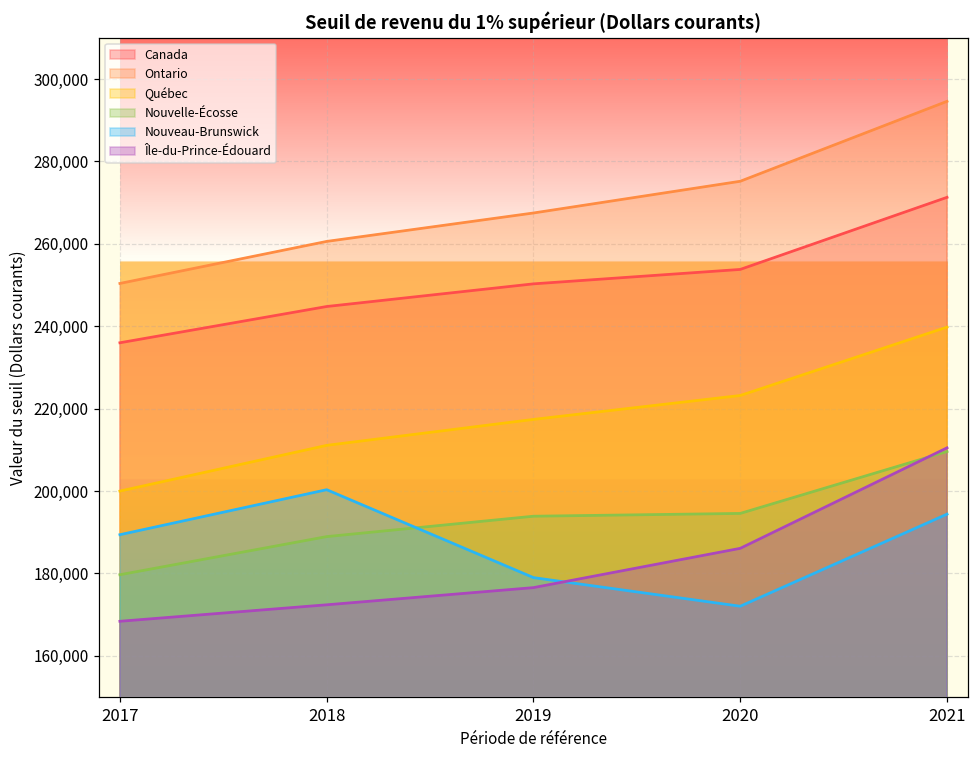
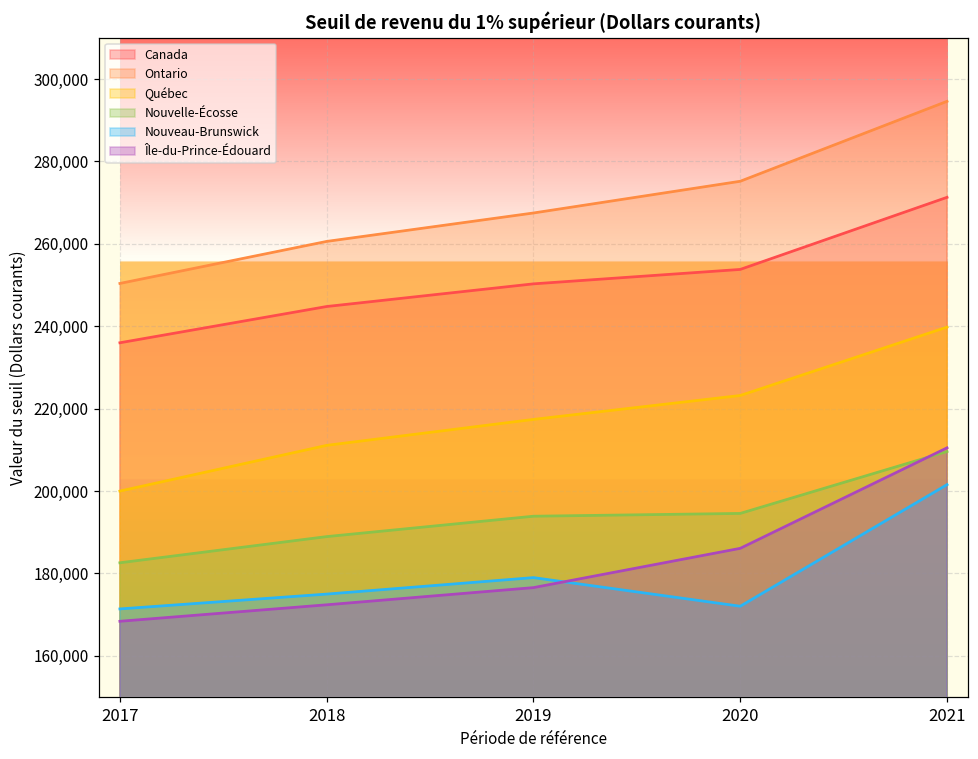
  {
    "Nouvelle-Écosse": {
-     "2017": "180,000",
+     "2017": "183,000",
      "2018": "189,000",
      "2019": "194,000",
      "2020": "195,000",
      "2021": "210,000"
    },
    "Nouveau-Brunswick": {
-     "2017": "189,000",
-     "2018": "200,000",
+     "2017": "171,000",
+     "2018": "175,000",
      "2019": "179,000",
      "2020": "172,000",
-     "2021": "194,000"
+     "2021": "202,000"
    },
    "Île-du-Prince-Édouard": {
      "2017": "168,000",
      "2018": "172,000",
      "2019": "177,000",
      "2020": "186,000",
      "2021": "211,000"
    }
  }
